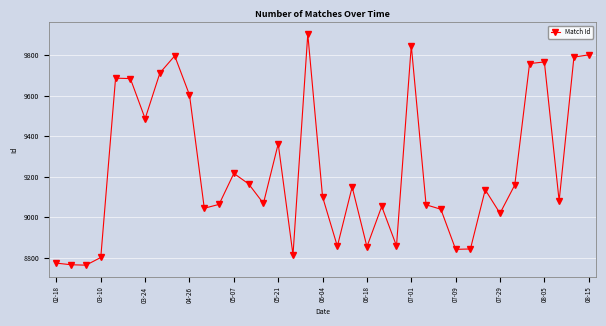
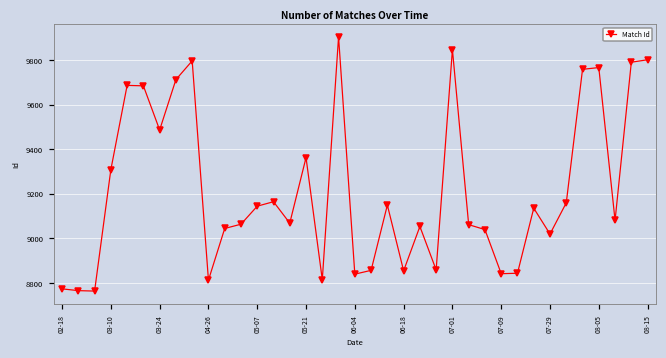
  {
    "02-18": 8770,
-   "03-10": 8800,
+   "03-10": 9310,
    "03-24": 9490,
-   "04-26": 9600,
-   "05-07": 9220,
+   "04-26": 8810,
+   "05-07": 9140,
    "05-21": 9360,
-   "06-04": 9100,
+   "06-04": 8840,
    "06-18": 8850,
    "07-01": 9850,
    "07-09": 8840,
    "07-29": 9020,
    "08-05": 9770,
    "08-15": 9800
  }
